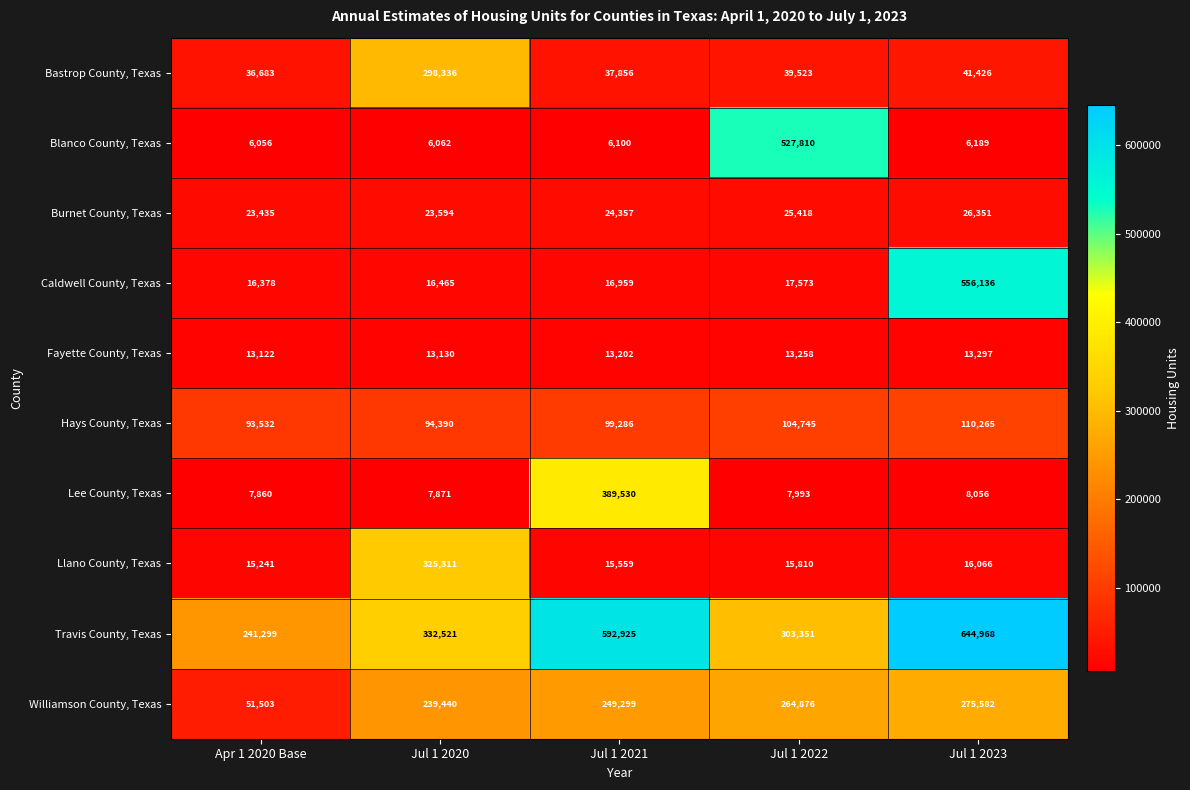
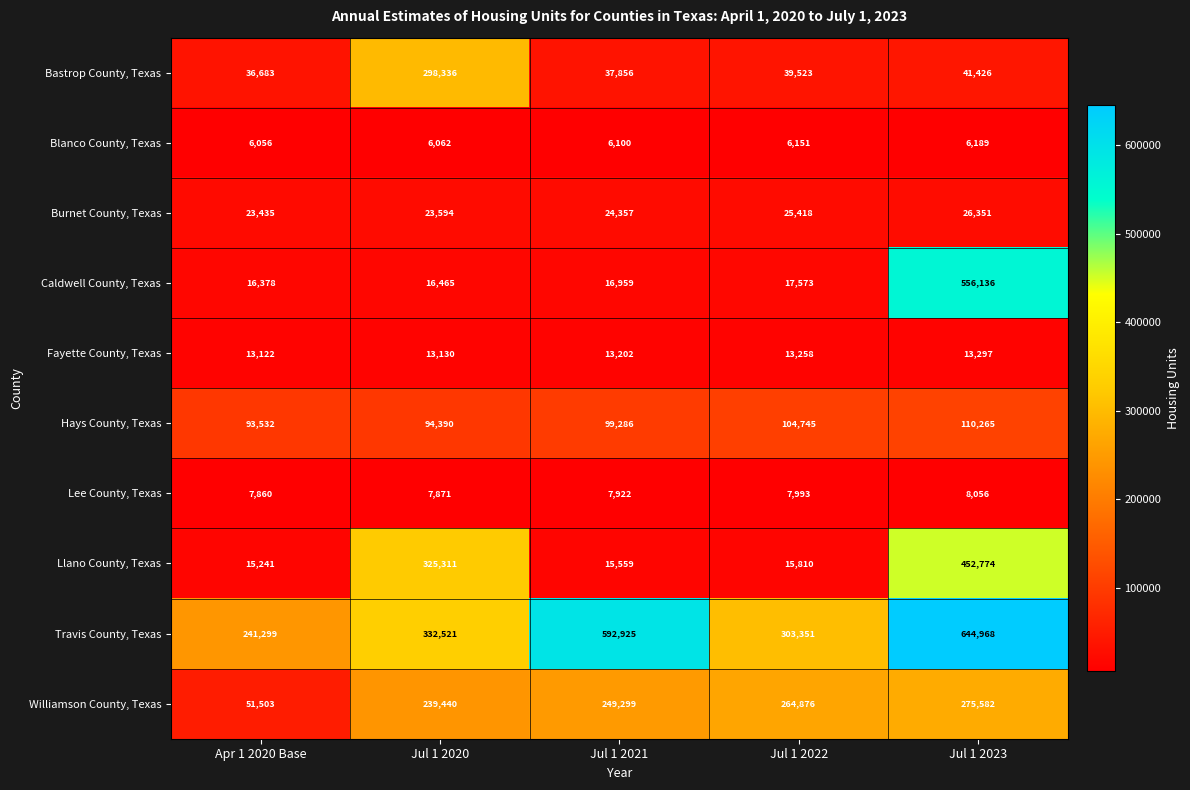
  {
    "Bastrop County, Texas": {
      "Apr 1 2020 Base": "36,683",
      "Jul 1 2020": "298,336",
      "Jul 1 2021": "37,856",
      "Jul 1 2022": "39,523",
      "Jul 1 2023": "41,426"
    },
    "Blanco County, Texas": {
      "Apr 1 2020 Base": "6,056",
      "Jul 1 2020": "6,062",
      "Jul 1 2021": "6,100",
-     "Jul 1 2022": "527,810",
+     "Jul 1 2022": "6,151",
      "Jul 1 2023": "6,189"
    },
    "Burnet County, Texas": {
      "Apr 1 2020 Base": "23,435",
      "Jul 1 2020": "23,594",
      "Jul 1 2021": "24,357",
      "Jul 1 2022": "25,418",
      "Jul 1 2023": "26,351"
    },
    "Caldwell County, Texas": {
      "Apr 1 2020 Base": "16,378",
      "Jul 1 2020": "16,465",
      "Jul 1 2021": "16,959",
      "Jul 1 2022": "17,573",
      "Jul 1 2023": "556,136"
    },
    "Fayette County, Texas": {
      "Apr 1 2020 Base": "13,122",
      "Jul 1 2020": "13,130",
      "Jul 1 2021": "13,202",
      "Jul 1 2022": "13,258",
      "Jul 1 2023": "13,297"
    },
    "Hays County, Texas": {
      "Apr 1 2020 Base": "93,532",
      "Jul 1 2020": "94,390",
      "Jul 1 2021": "99,286",
      "Jul 1 2022": "104,745",
      "Jul 1 2023": "110,265"
    },
    "Lee County, Texas": {
      "Apr 1 2020 Base": "7,860",
      "Jul 1 2020": "7,871",
-     "Jul 1 2021": "389,530",
+     "Jul 1 2021": "7,922",
      "Jul 1 2022": "7,993",
      "Jul 1 2023": "8,056"
    },
    "Llano County, Texas": {
      "Apr 1 2020 Base": "15,241",
      "Jul 1 2020": "325,311",
      "Jul 1 2021": "15,559",
      "Jul 1 2022": "15,810",
-     "Jul 1 2023": "16,066"
+     "Jul 1 2023": "452,774"
    },
    "Travis County, Texas": {
      "Apr 1 2020 Base": "241,299",
      "Jul 1 2020": "332,521",
      "Jul 1 2021": "592,925",
      "Jul 1 2022": "303,351",
      "Jul 1 2023": "644,968"
    },
    "Williamson County, Texas": {
      "Apr 1 2020 Base": "51,503",
      "Jul 1 2020": "239,440",
      "Jul 1 2021": "249,299",
      "Jul 1 2022": "264,876",
      "Jul 1 2023": "275,582"
    }
  }
